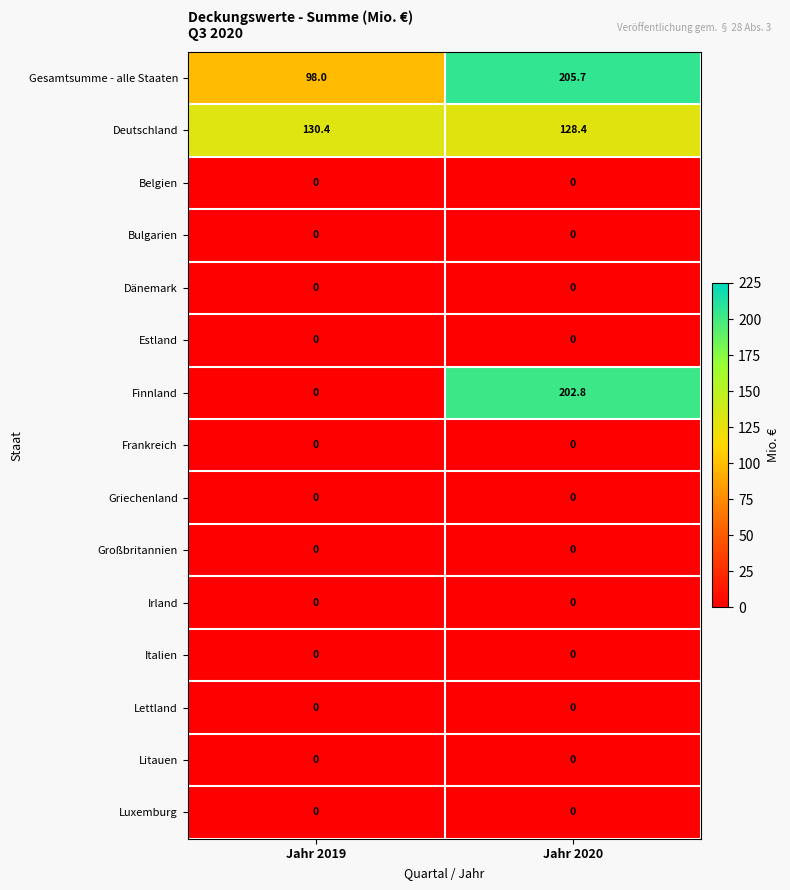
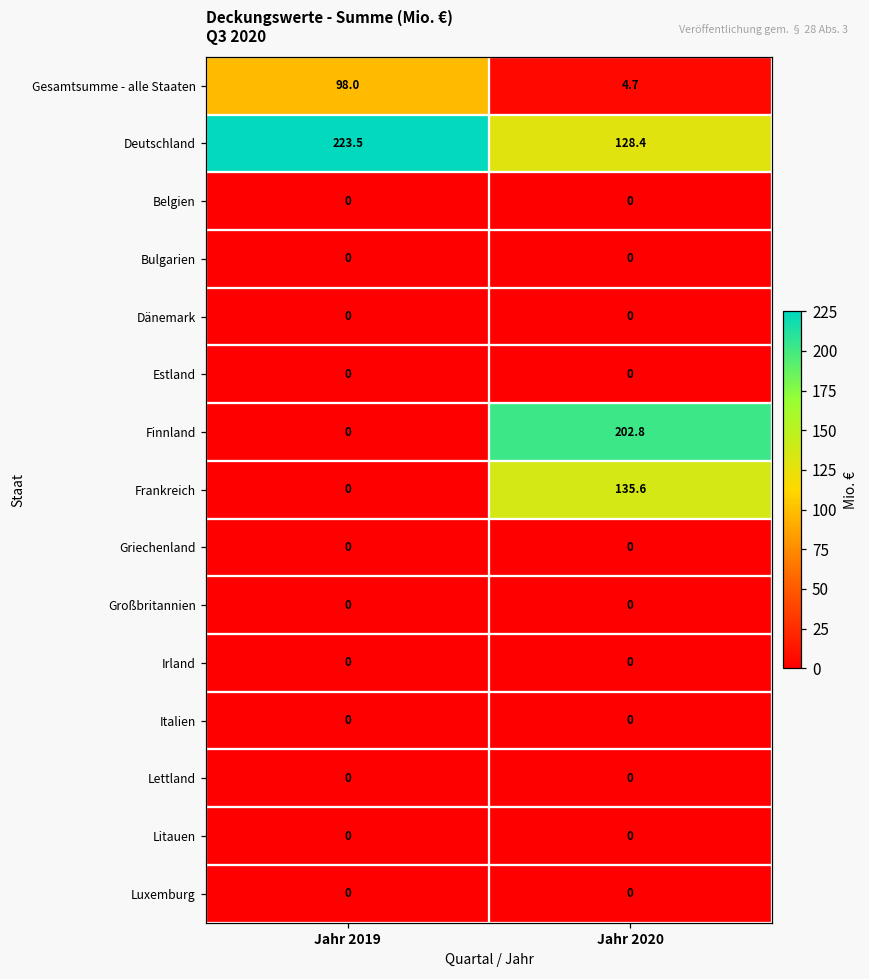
  {
    "Gesamtsumme - alle Staaten": {
      "Jahr 2019": 98.0,
-     "Jahr 2020": 205.7
+     "Jahr 2020": 4.7
    },
    "Deutschland": {
-     "Jahr 2019": 130.4,
+     "Jahr 2019": 223.5,
      "Jahr 2020": 128.4
    },
    "Belgien": {
      "Jahr 2019": 0,
      "Jahr 2020": 0
    },
    "Bulgarien": {
      "Jahr 2019": 0,
      "Jahr 2020": 0
    },
    "Dänemark": {
      "Jahr 2019": 0,
      "Jahr 2020": 0
    },
    "Estland": {
      "Jahr 2019": 0,
      "Jahr 2020": 0
    },
    "Finnland": {
      "Jahr 2019": 0,
      "Jahr 2020": 202.8
    },
    "Frankreich": {
      "Jahr 2019": 0,
-     "Jahr 2020": 0
+     "Jahr 2020": 135.6
    },
    "Griechenland": {
      "Jahr 2019": 0,
      "Jahr 2020": 0
    },
    "Großbritannien": {
      "Jahr 2019": 0,
      "Jahr 2020": 0
    },
    "Irland": {
      "Jahr 2019": 0,
      "Jahr 2020": 0
    },
    "Italien": {
      "Jahr 2019": 0,
      "Jahr 2020": 0
    },
    "Lettland": {
      "Jahr 2019": 0,
      "Jahr 2020": 0
    },
    "Litauen": {
      "Jahr 2019": 0,
      "Jahr 2020": 0
    },
    "Luxemburg": {
      "Jahr 2019": 0,
      "Jahr 2020": 0
    }
  }
